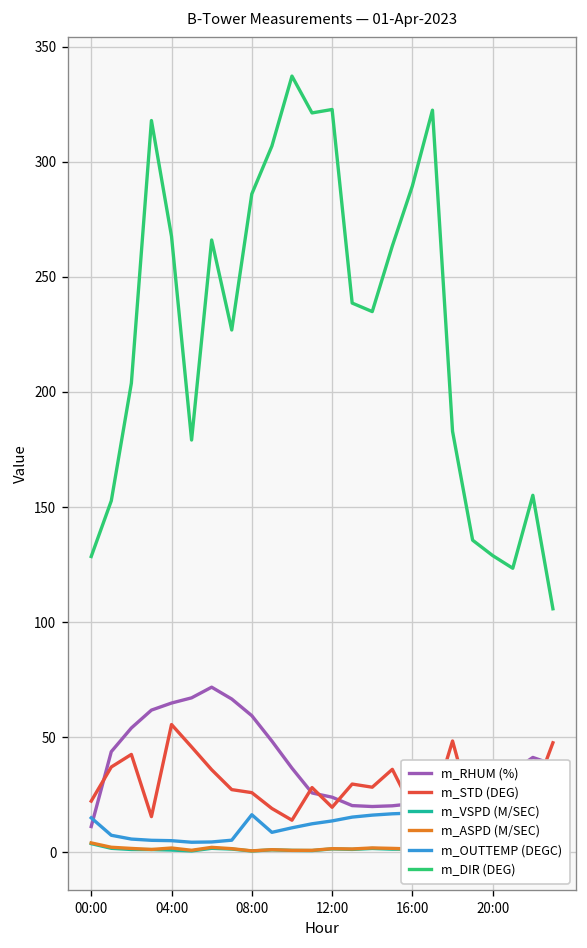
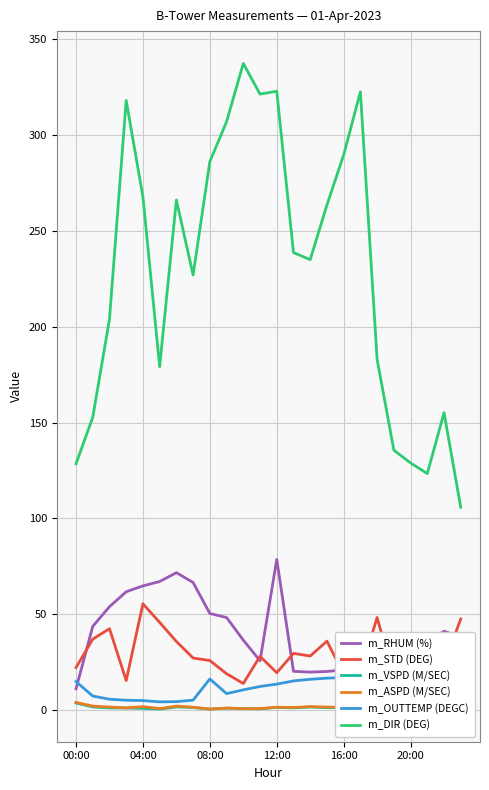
  {
    "m_RHUM (%)": {
      "00:00": 11,
      "04:00": 65,
-     "08:00": 59,
-     "12:00": 24
+     "08:00": 50,
+     "12:00": 79
    },
    "m_OUTTEMP (DEGC)": {
      "00:00": 15,
      "04:00": 5,
      "08:00": 16,
      "12:00": 14
    }
  }
